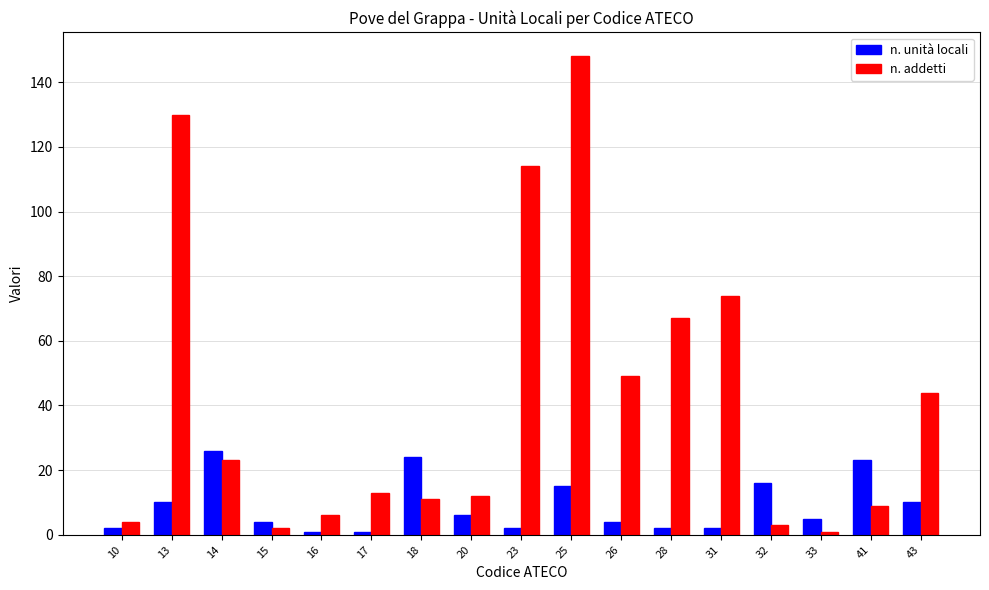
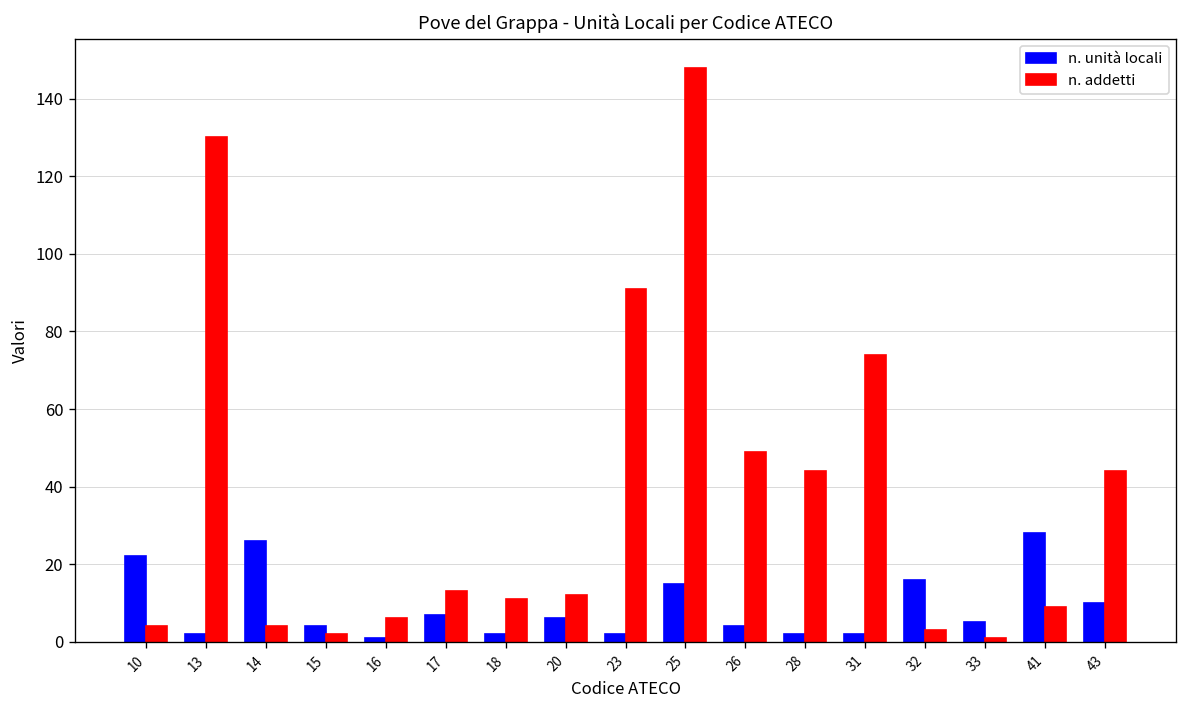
  {
    "n. unità locali": {
-     "10": 2,
-     "13": 10,
+     "10": 22,
+     "13": 2,
      "14": 26,
      "15": 4,
      "16": 1,
-     "17": 1,
-     "18": 24,
+     "17": 7,
+     "18": 2,
      "20": 6,
      "23": 2,
      "25": 15,
      "26": 4,
      "28": 2,
      "31": 2,
      "32": 16,
      "33": 5,
-     "41": 23,
+     "41": 28,
      "43": 10
    },
    "n. addetti": {
      "10": 4,
      "13": 130,
-     "14": 23,
+     "14": 4,
      "15": 2,
      "16": 6,
      "17": 13,
      "18": 11,
      "20": 12,
-     "23": 114,
+     "23": 91,
      "25": 148,
      "26": 49,
-     "28": 67,
+     "28": 44,
      "31": 74,
      "32": 3,
      "33": 1,
      "41": 9,
      "43": 44
    }
  }
